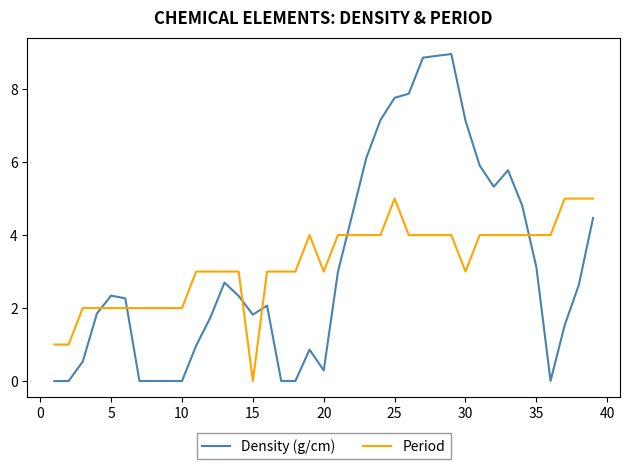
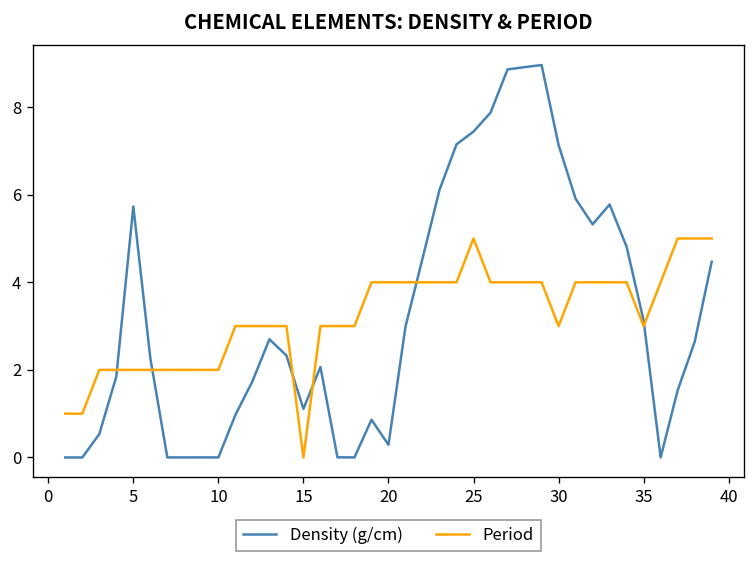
  {
    "Density (g/cm)": {
-     "5": 2.3,
+     "5": 5.7,
      "10": 0.0,
-     "15": 1.8,
+     "15": 1.1,
      "20": 0.3,
-     "25": 7.8,
+     "25": 7.4,
      "30": 7.1,
      "35": 3.1
    },
    "Period": {
      "5": 2,
      "10": 2,
      "15": 0,
-     "20": 3,
+     "20": 4,
      "25": 5,
      "30": 3,
-     "35": 4
+     "35": 3
    }
  }
